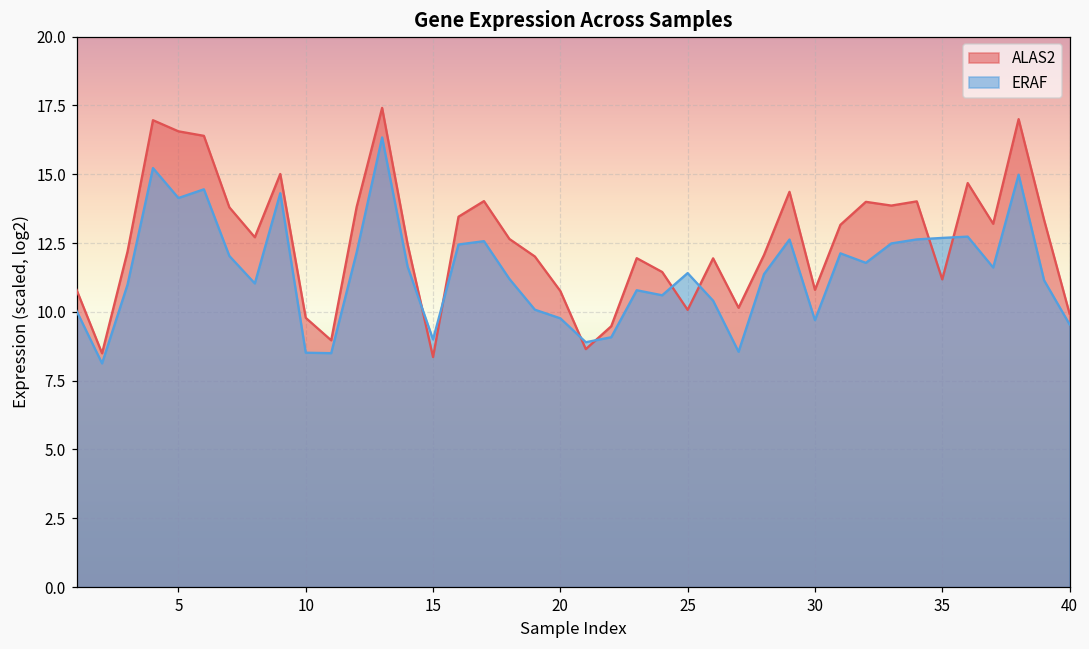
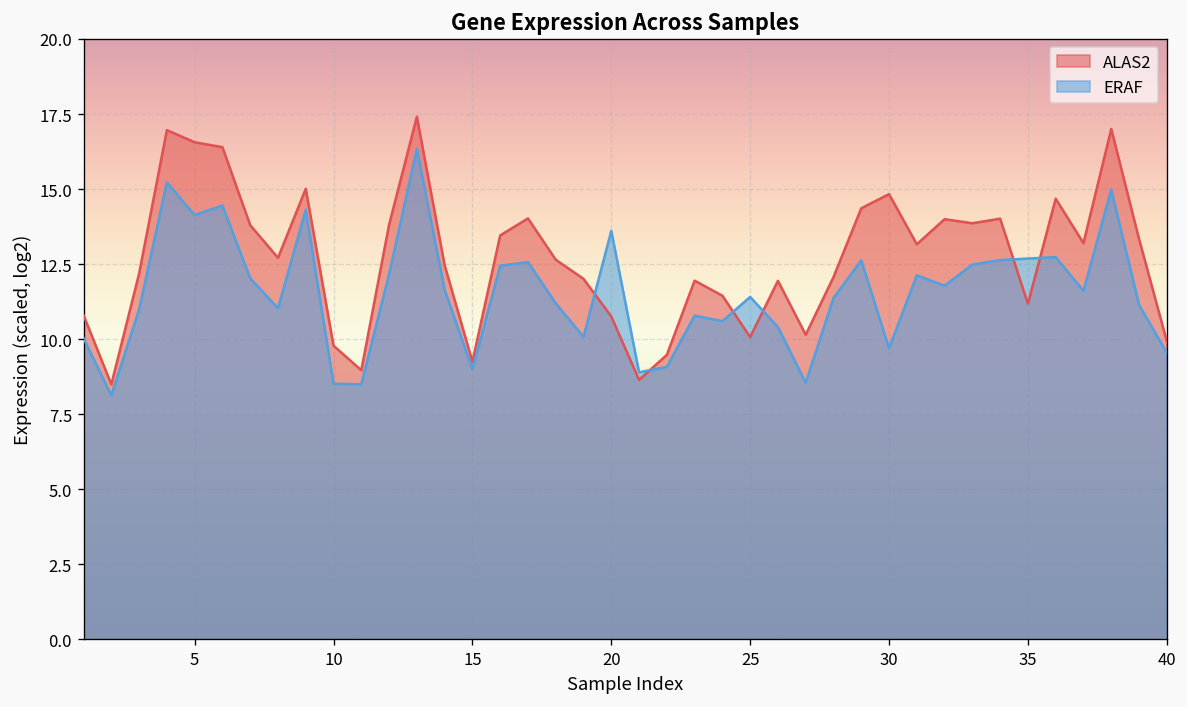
  {
    "ALAS2": {
      "5": 16.6,
      "10": 9.8,
-     "15": 8.4,
+     "15": 9.3,
      "20": 10.8,
      "25": 10.1,
-     "30": 10.8,
+     "30": 14.8,
      "35": 11.2,
      "40": 9.9
    },
    "ERAF": {
      "5": 14.1,
      "10": 8.5,
      "15": 9.0,
-     "20": 9.8,
+     "20": 13.6,
      "25": 11.4,
      "30": 9.7,
      "35": 12.7,
      "40": 9.5
    }
  }
